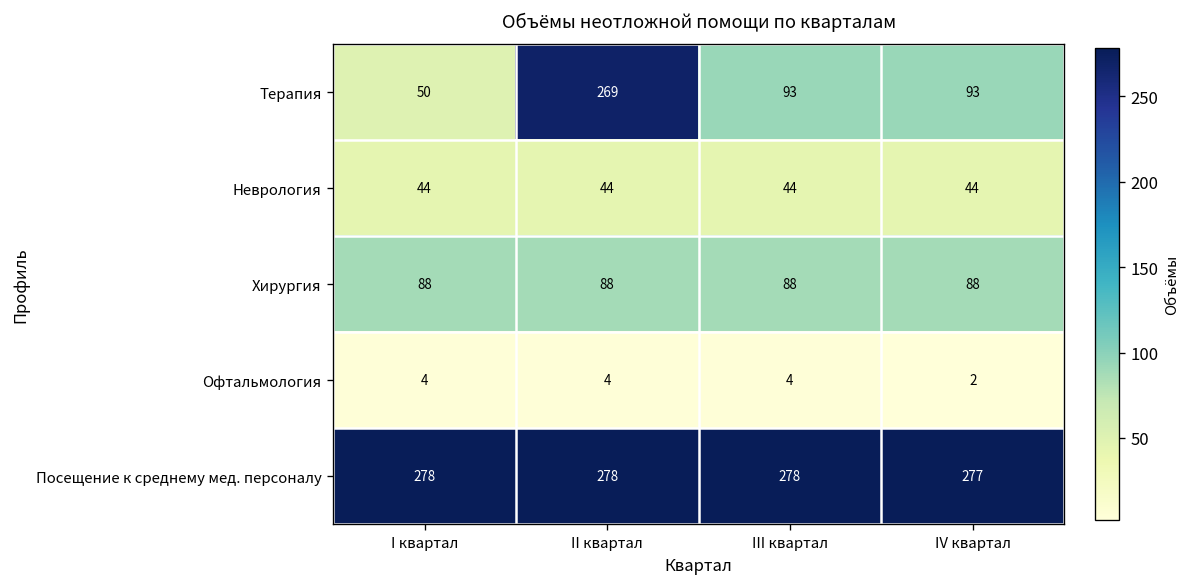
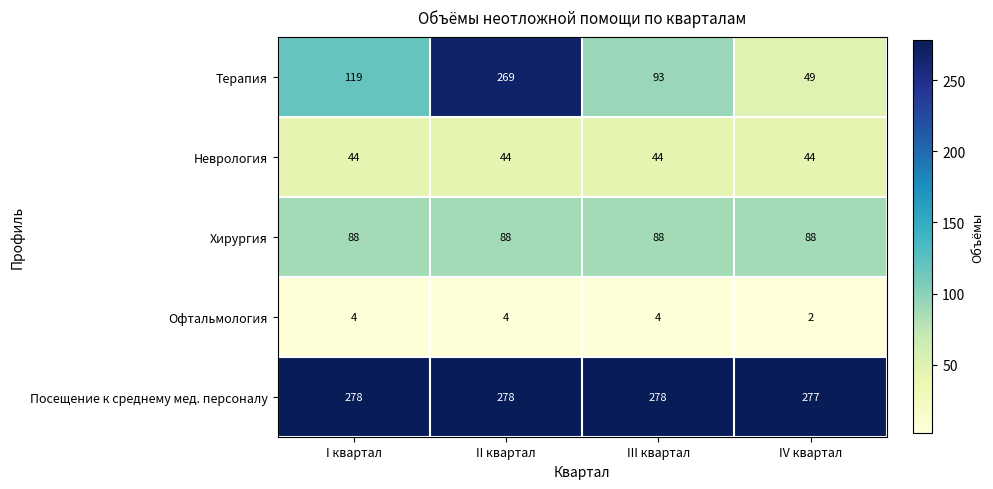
  {
    "Терапия": {
-     "I квартал": 50,
+     "I квартал": 119,
      "II квартал": 269,
      "III квартал": 93,
-     "IV квартал": 93
+     "IV квартал": 49
    },
    "Неврология": {
      "I квартал": 44,
      "II квартал": 44,
      "III квартал": 44,
      "IV квартал": 44
    },
    "Хирургия": {
      "I квартал": 88,
      "II квартал": 88,
      "III квартал": 88,
      "IV квартал": 88
    },
    "Офтальмология": {
      "I квартал": 4,
      "II квартал": 4,
      "III квартал": 4,
      "IV квартал": 2
    },
    "Посещение к среднему мед. персоналу": {
      "I квартал": 278,
      "II квартал": 278,
      "III квартал": 278,
      "IV квартал": 277
    }
  }
